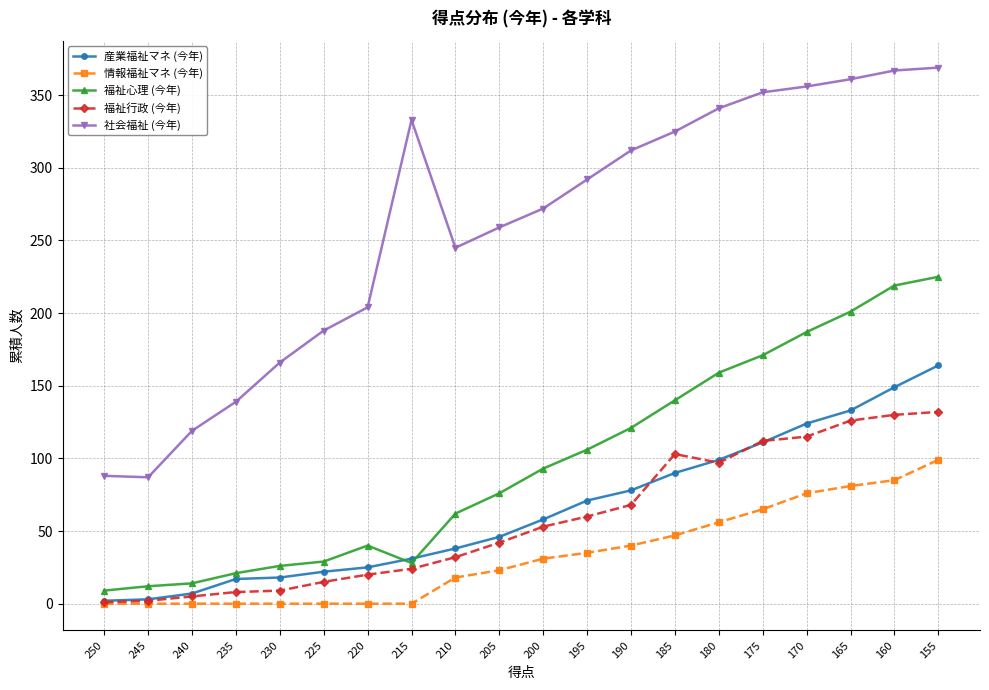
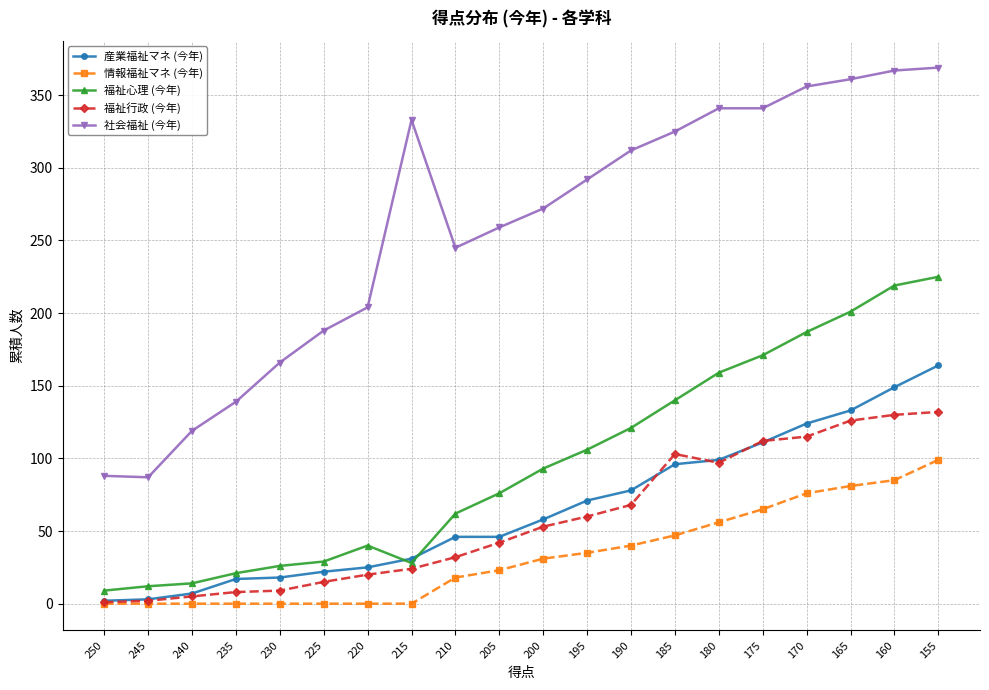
  {
    "産業福祉マネ (今年)": {
      "240": 7,
      "235": 17,
      "230": 18,
      "225": 22,
      "220": 25,
      "215": 31,
-     "210": 38,
+     "210": 46,
      "205": 46,
      "200": 58,
      "195": 71,
      "190": 78,
-     "185": 90,
+     "185": 96,
      "180": 99,
      "170": 124,
      "165": 133,
      "160": 149,
      "155": 164
    },
    "情報福祉マネ (今年)": {
      "245": 0,
      "240": 0,
      "235": 0,
      "230": 0,
      "225": 0,
      "220": 0,
      "215": 0,
      "210": 18,
      "205": 23,
      "200": 31,
      "195": 35,
      "190": 40,
      "185": 47,
      "180": 56,
      "175": 65,
      "170": 76,
      "165": 81,
      "160": 85,
      "155": 99
    },
    "福祉心理 (今年)": {
      "250": 9,
      "245": 12,
      "240": 14,
      "235": 21,
      "230": 26,
      "225": 29,
      "220": 40,
      "215": 28,
      "210": 62,
      "205": 76,
      "200": 93,
      "195": 106,
      "190": 121,
      "185": 140,
      "180": 159,
      "175": 171,
      "170": 187,
      "165": 201,
      "160": 219,
      "155": 225
    },
    "福祉行政 (今年)": {
      "240": 5,
      "235": 8,
      "230": 9,
      "225": 15,
      "220": 20,
      "215": 24,
      "210": 32,
      "205": 42,
      "200": 53,
      "195": 60,
      "190": 68,
      "185": 103,
      "180": 97,
      "170": 115,
      "165": 126,
      "160": 130,
      "155": 132
    },
    "社会福祉 (今年)": {
      "250": 88,
      "245": 87,
      "240": 119,
      "235": 139,
      "230": 166,
      "225": 188,
      "220": 204,
      "215": 333,
      "210": 245,
      "205": 259,
      "200": 272,
      "195": 292,
      "190": 312,
      "185": 325,
      "180": 341,
-     "175": 352,
+     "175": 341,
      "170": 356,
      "165": 361,
      "160": 367,
      "155": 369
    }
  }
